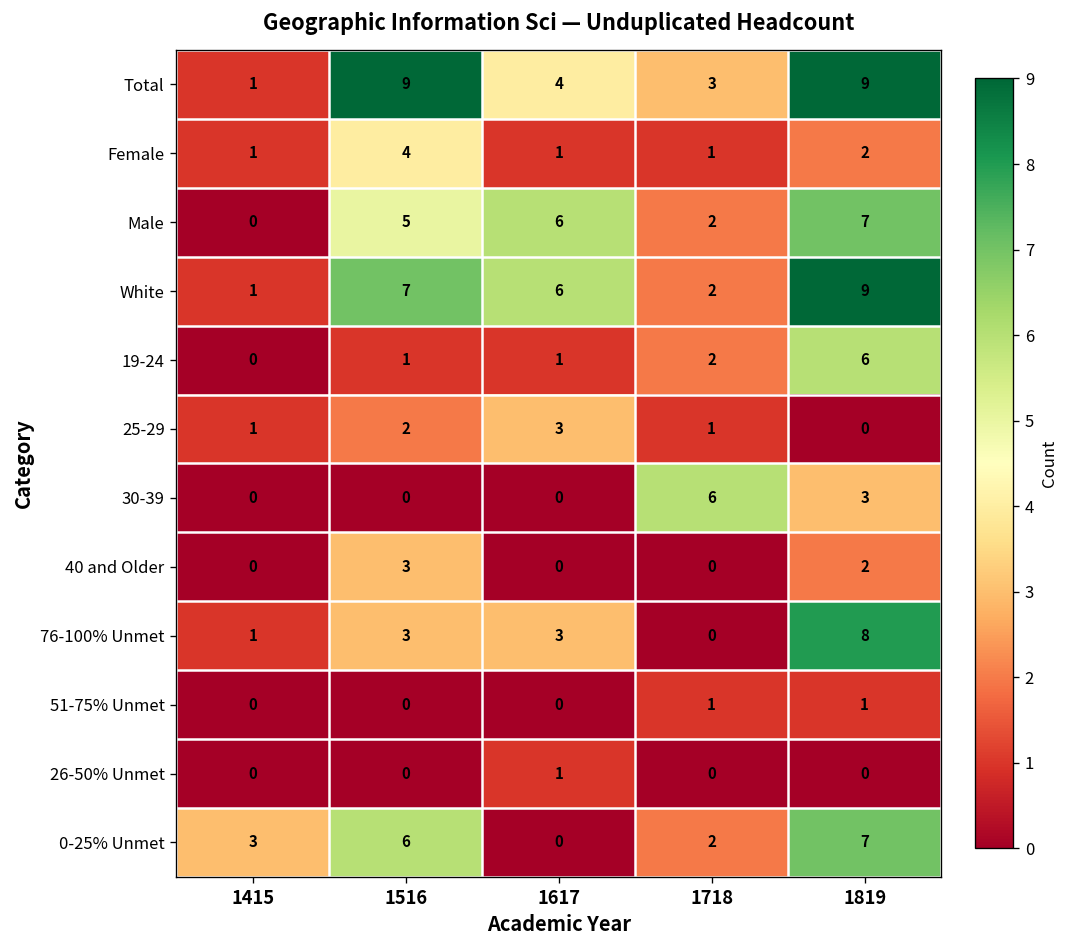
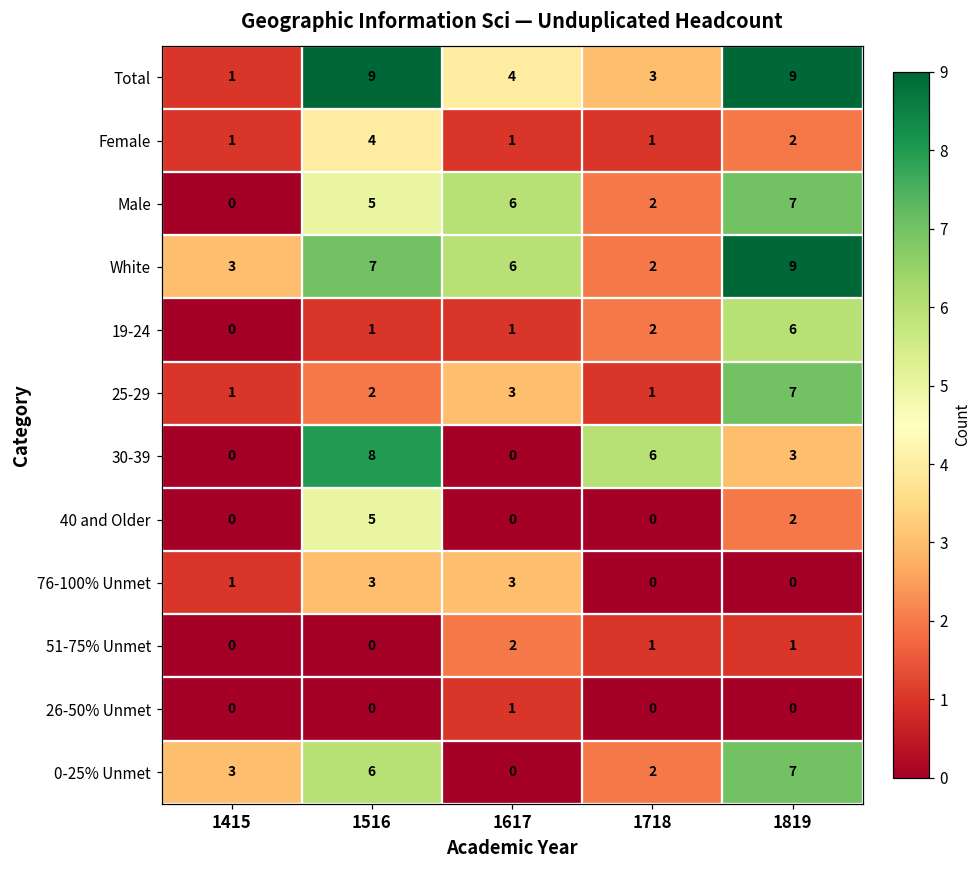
  {
    "Total": {
      "1415": 1,
      "1516": 9,
      "1617": 4,
      "1718": 3,
      "1819": 9
    },
    "Female": {
      "1415": 1,
      "1516": 4,
      "1617": 1,
      "1718": 1,
      "1819": 2
    },
    "Male": {
      "1415": 0,
      "1516": 5,
      "1617": 6,
      "1718": 2,
      "1819": 7
    },
    "White": {
-     "1415": 1,
+     "1415": 3,
      "1516": 7,
      "1617": 6,
      "1718": 2,
      "1819": 9
    },
    "19-24": {
      "1415": 0,
      "1516": 1,
      "1617": 1,
      "1718": 2,
      "1819": 6
    },
    "25-29": {
      "1415": 1,
      "1516": 2,
      "1617": 3,
      "1718": 1,
-     "1819": 0
+     "1819": 7
    },
    "30-39": {
      "1415": 0,
-     "1516": 0,
+     "1516": 8,
      "1617": 0,
      "1718": 6,
      "1819": 3
    },
    "40 and Older": {
      "1415": 0,
-     "1516": 3,
+     "1516": 5,
      "1617": 0,
      "1718": 0,
      "1819": 2
    },
    "76-100% Unmet": {
      "1415": 1,
      "1516": 3,
      "1617": 3,
      "1718": 0,
-     "1819": 8
+     "1819": 0
    },
    "51-75% Unmet": {
      "1415": 0,
      "1516": 0,
-     "1617": 0,
+     "1617": 2,
      "1718": 1,
      "1819": 1
    },
    "26-50% Unmet": {
      "1415": 0,
      "1516": 0,
      "1617": 1,
      "1718": 0,
      "1819": 0
    },
    "0-25% Unmet": {
      "1415": 3,
      "1516": 6,
      "1617": 0,
      "1718": 2,
      "1819": 7
    }
  }
